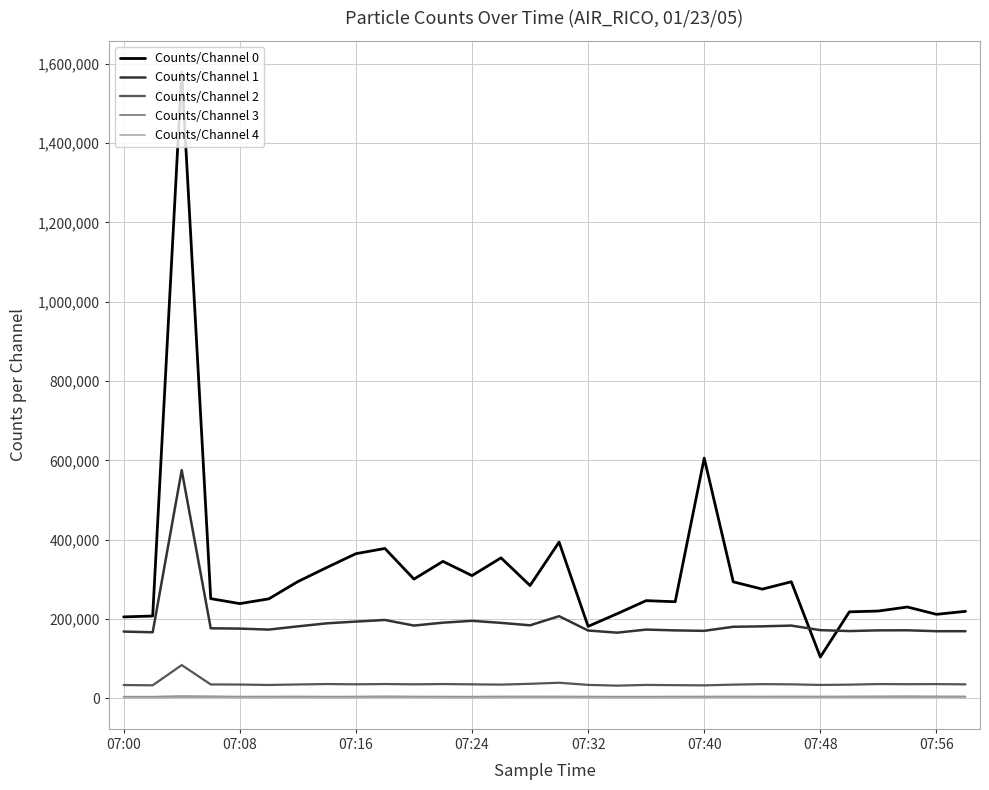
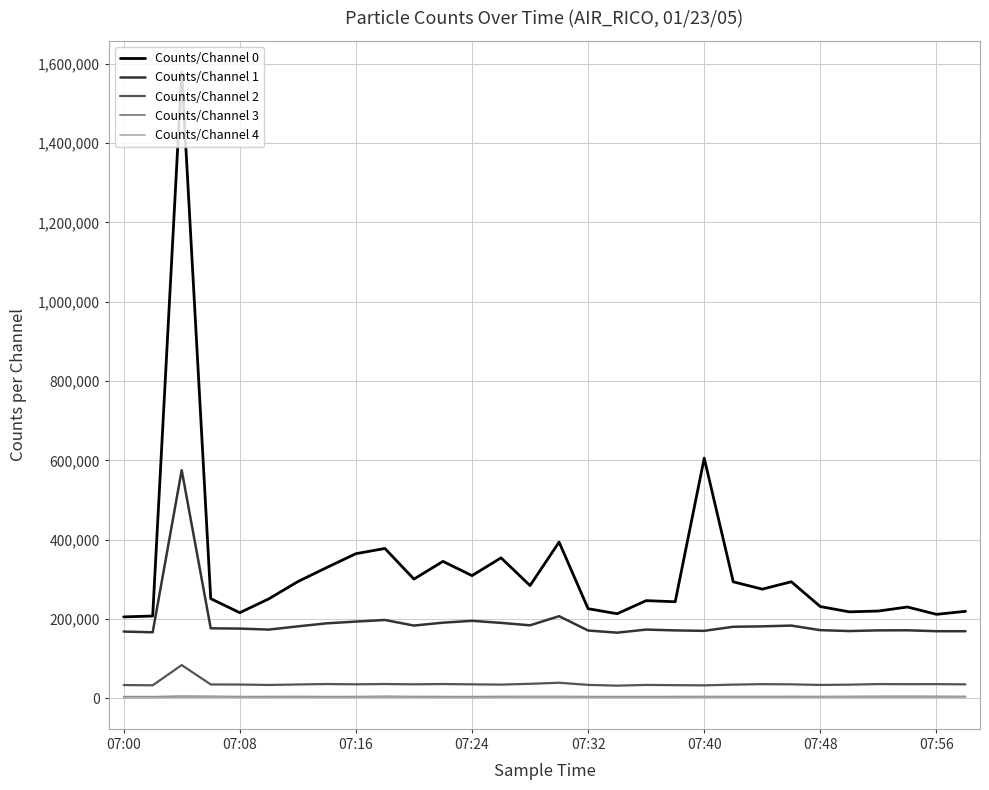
  {
    "Counts/Channel 0": {
      "07:00": "210,000",
-     "07:08": "240,000",
+     "07:08": "220,000",
      "07:16": "360,000",
      "07:24": "310,000",
-     "07:32": "180,000",
+     "07:32": "230,000",
      "07:40": "610,000",
-     "07:48": "100,000",
+     "07:48": "230,000",
      "07:56": "210,000"
    }
  }
